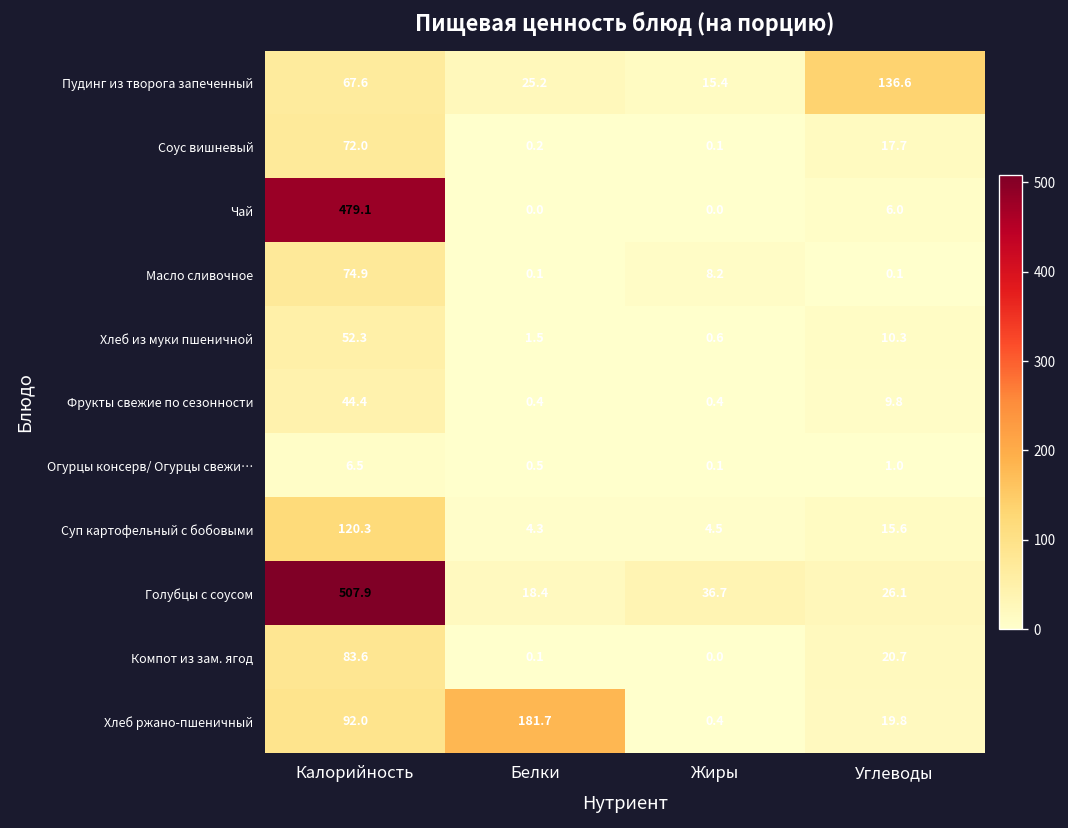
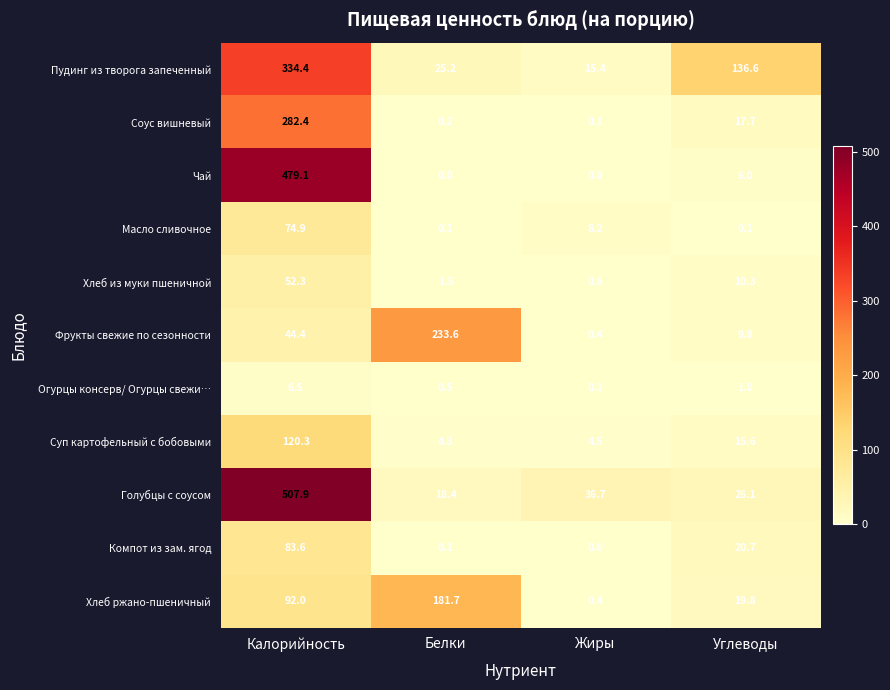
  {
    "Пудинг из творога запеченный": {
-     "Калорийность": 67.6,
+     "Калорийность": 334.4,
      "Белки": 25.2,
      "Жиры": 15.4,
      "Углеводы": 136.6
    },
    "Соус вишневый": {
-     "Калорийность": 72.0,
+     "Калорийность": 282.4,
      "Белки": 0.2,
      "Жиры": 0.1,
      "Углеводы": 17.7
    },
    "Чай": {
      "Калорийность": 479.1,
      "Белки": 0.0,
      "Жиры": 0.0,
      "Углеводы": 6.0
    },
    "Масло сливочное": {
      "Калорийность": 74.9,
      "Белки": 0.1,
      "Жиры": 8.2,
      "Углеводы": 0.1
    },
    "Хлеб из муки пшеничной": {
      "Калорийность": 52.3,
      "Белки": 1.5,
      "Жиры": 0.6,
      "Углеводы": 10.3
    },
    "Фрукты свежие по сезонности": {
      "Калорийность": 44.4,
-     "Белки": 0.4,
+     "Белки": 233.6,
      "Жиры": 0.4,
      "Углеводы": 9.8
    },
    "Огурцы консерв/ Огурцы свежи…": {
      "Калорийность": 6.5,
      "Белки": 0.5,
      "Жиры": 0.1,
      "Углеводы": 1.0
    },
    "Суп картофельный с бобовыми": {
      "Калорийность": 120.3,
      "Белки": 4.3,
      "Жиры": 4.5,
      "Углеводы": 15.6
    },
    "Голубцы с соусом": {
      "Калорийность": 507.9,
      "Белки": 18.4,
      "Жиры": 36.7,
      "Углеводы": 26.1
    },
    "Компот из зам. ягод": {
      "Калорийность": 83.6,
      "Белки": 0.1,
      "Жиры": 0.0,
      "Углеводы": 20.7
    },
    "Хлеб ржано-пшеничный": {
      "Калорийность": 92.0,
      "Белки": 181.7,
      "Жиры": 0.4,
      "Углеводы": 19.8
    }
  }
